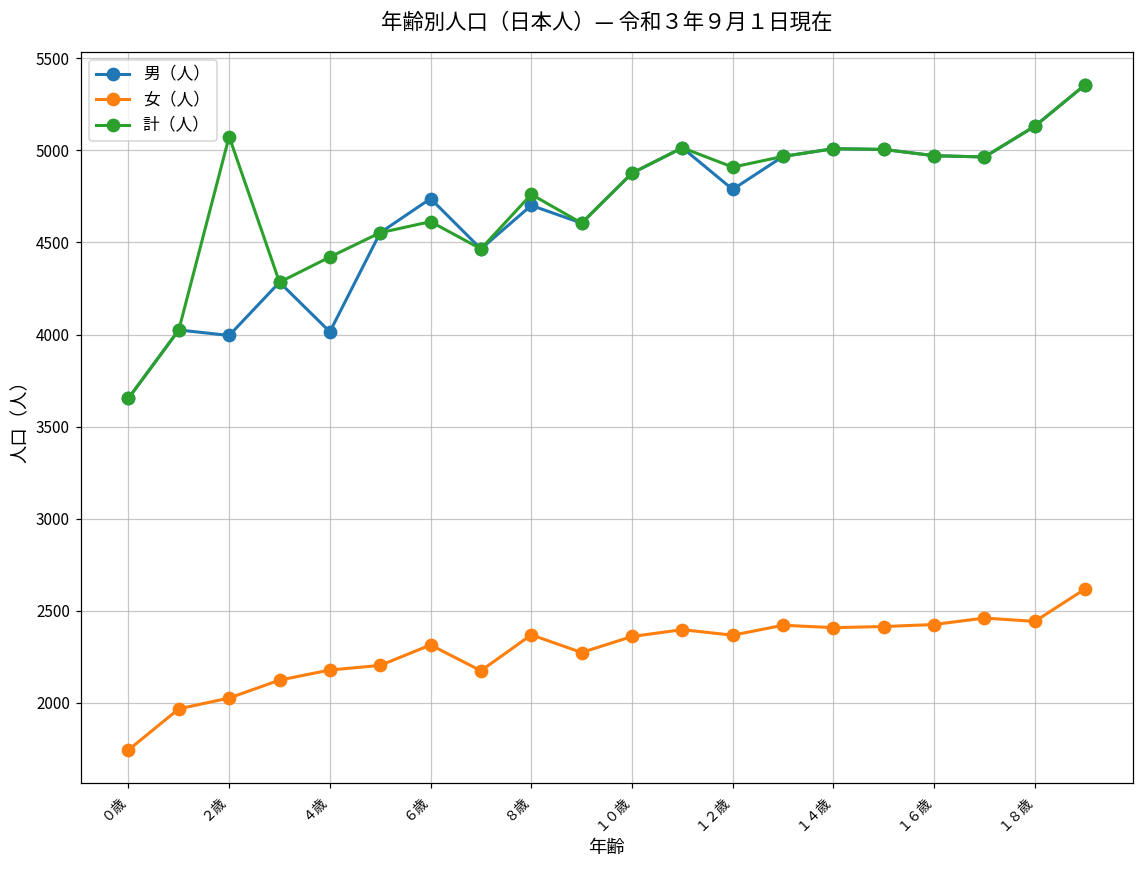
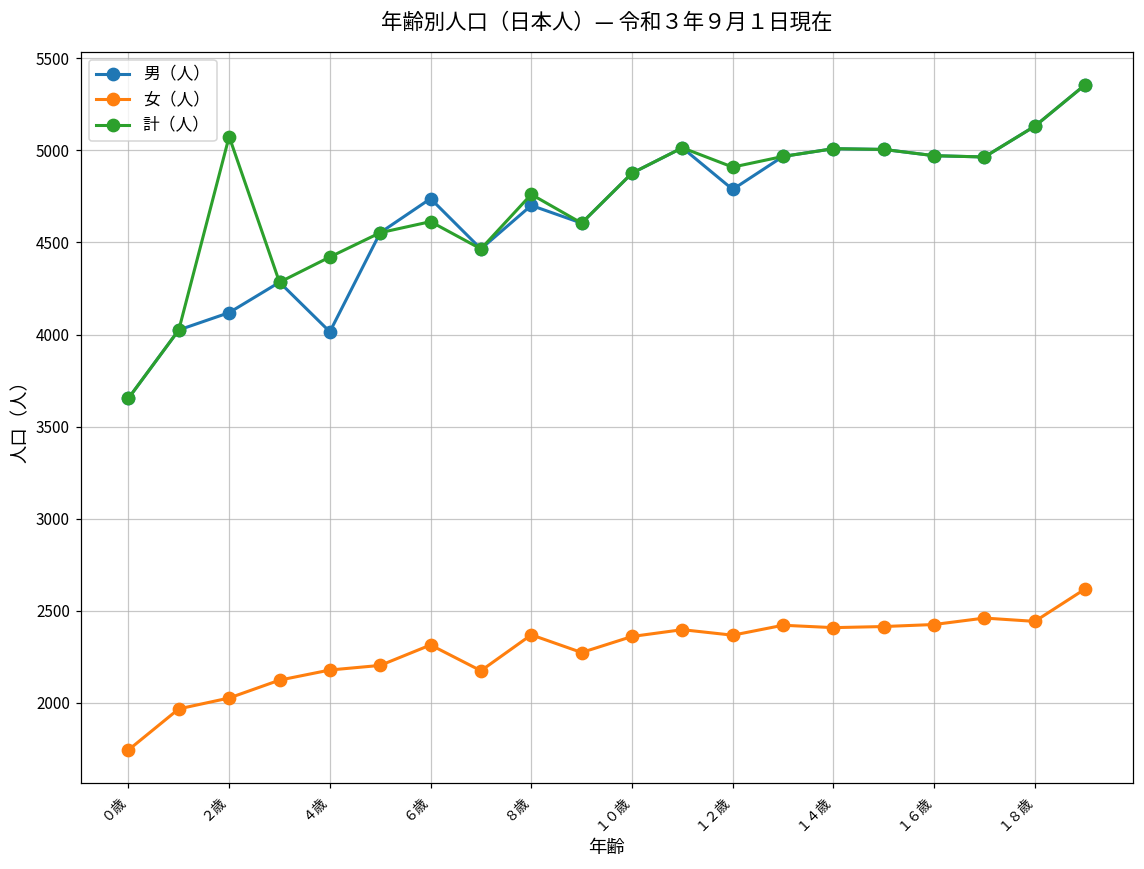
  {
    "男（人）": {
-     "２歳": 4000,
+     "２歳": 4120,
      "４歳": 4020,
      "６歳": 4740,
      "８歳": 4700,
      "１２歳": 4790
    },
    "女（人）": {
      "０歳": 1750,
      "２歳": 2030,
      "４歳": 2180,
      "６歳": 2320,
      "８歳": 2370,
      "１０歳": 2360,
      "１２歳": 2370,
      "１４歳": 2410,
      "１６歳": 2430,
      "１８歳": 2440
    },
    "計（人）": {
      "２歳": 5080,
      "４歳": 4420,
      "６歳": 4610,
      "８歳": 4760,
      "１２歳": 4910
    }
  }
